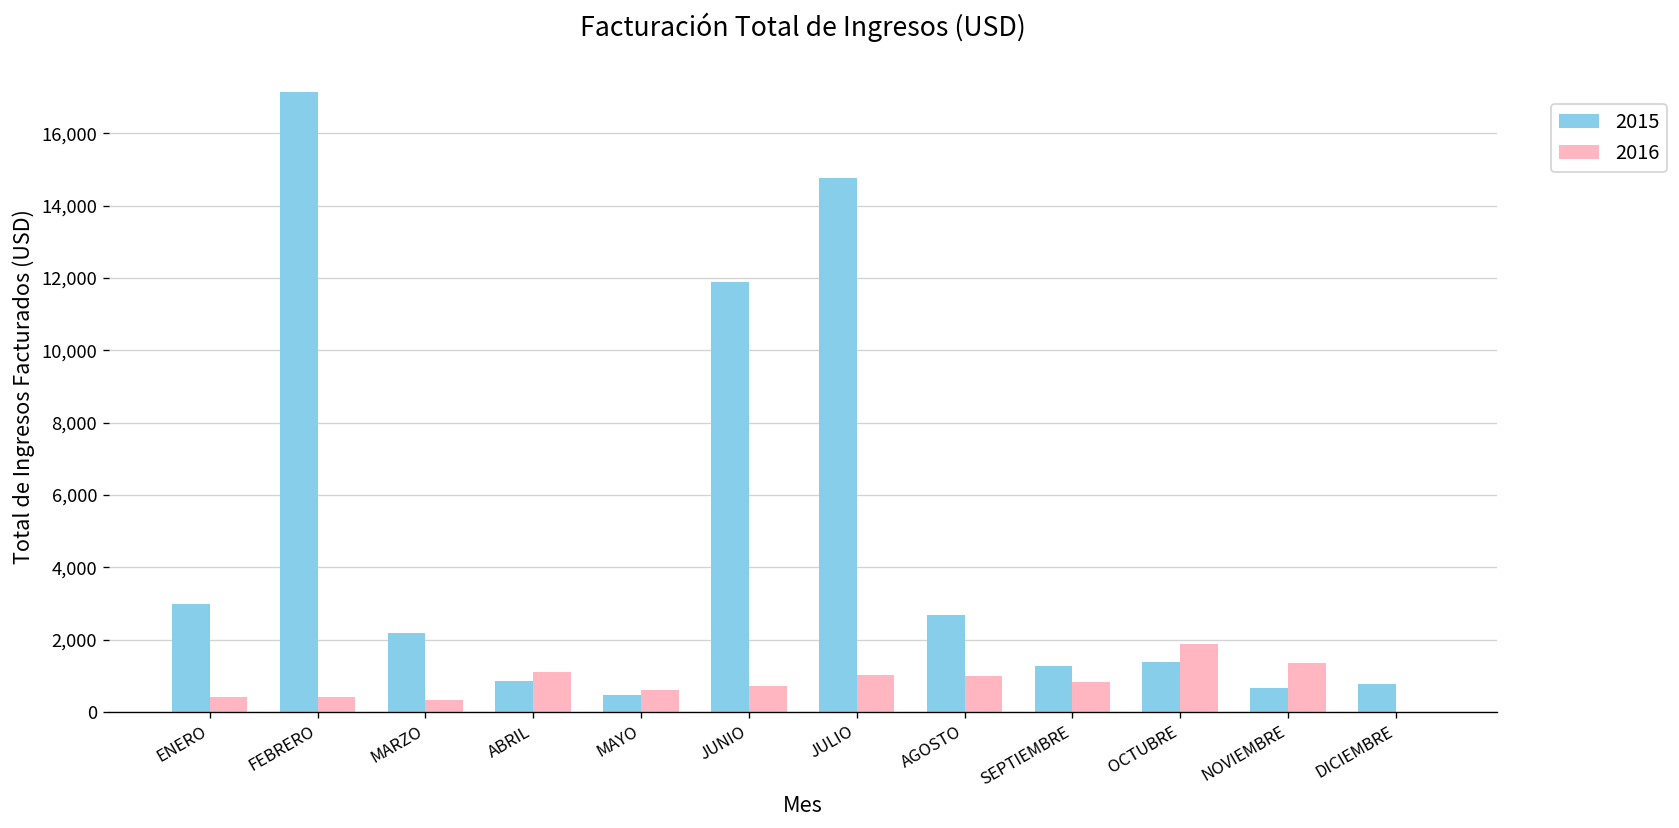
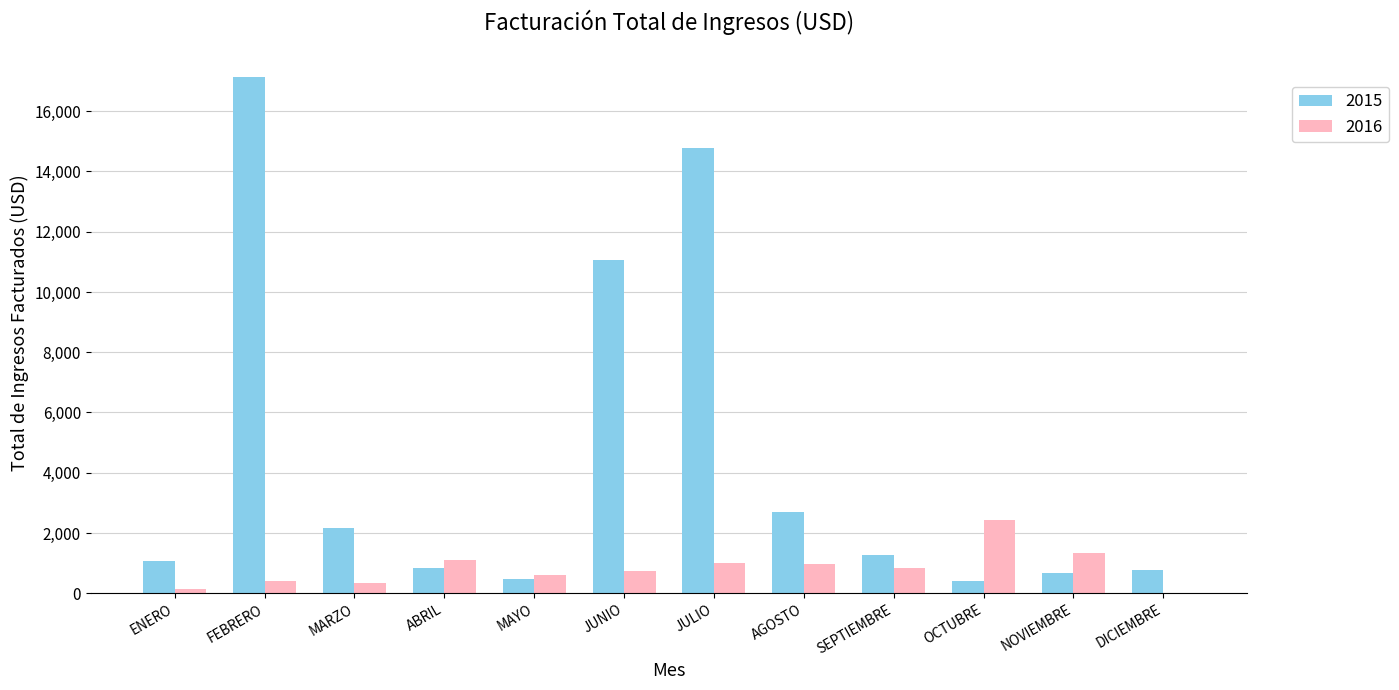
  {
    "2015": {
-     "ENERO": "3,000",
+     "ENERO": "1,100",
      "FEBRERO": "17,100",
      "MARZO": "2,200",
      "ABRIL": "800",
      "MAYO": "500",
-     "JUNIO": "11,900",
+     "JUNIO": "11,100",
      "JULIO": "14,800",
      "AGOSTO": "2,700",
      "SEPTIEMBRE": "1,300",
-     "OCTUBRE": "1,400",
+     "OCTUBRE": "400",
      "NOVIEMBRE": "700",
      "DICIEMBRE": "800"
    },
    "2016": {
-     "ENERO": "400",
+     "ENERO": "100",
      "FEBRERO": "400",
      "MARZO": "300",
      "ABRIL": "1,100",
      "MAYO": "600",
      "JUNIO": "700",
      "JULIO": "1,000",
      "AGOSTO": "1,000",
      "SEPTIEMBRE": "800",
-     "OCTUBRE": "1,900",
+     "OCTUBRE": "2,400",
      "NOVIEMBRE": "1,300",
      "DICIEMBRE": "0"
    }
  }
